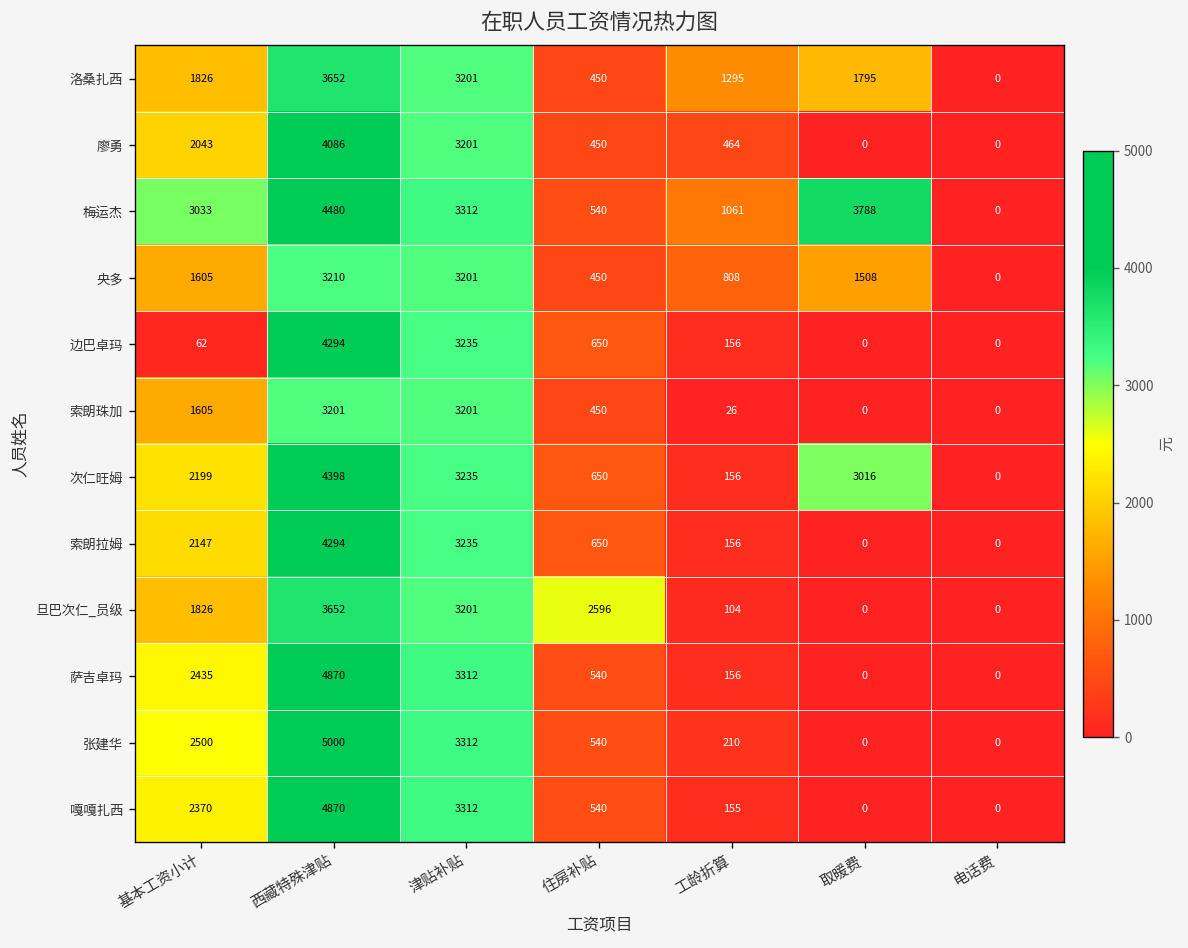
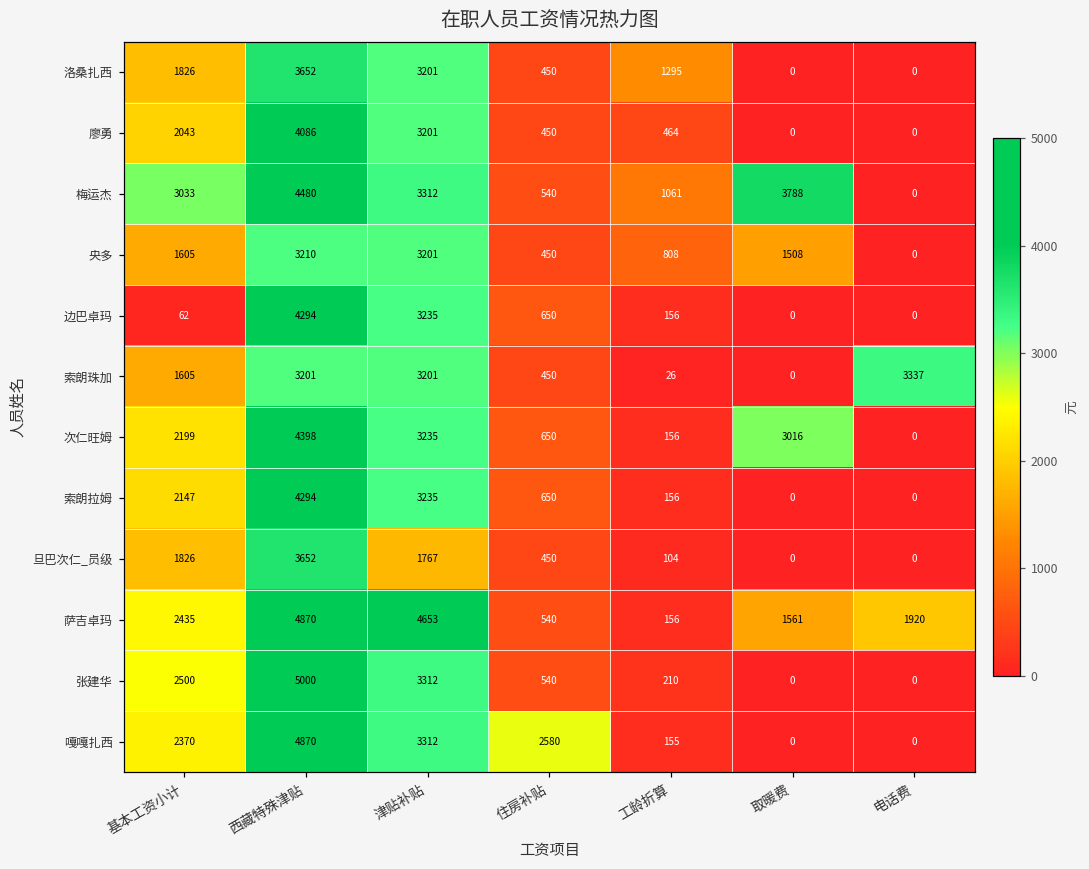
  {
    "洛桑扎西": {
      "基本工资小计": 1826,
      "西藏特殊津贴": 3652,
      "津贴补贴": 3201,
      "住房补贴": 450,
      "工龄折算": 1295,
-     "取暖费": 1795,
+     "取暖费": 0,
      "电话费": 0
    },
    "廖勇": {
      "基本工资小计": 2043,
      "西藏特殊津贴": 4086,
      "津贴补贴": 3201,
      "住房补贴": 450,
      "工龄折算": 464,
      "取暖费": 0,
      "电话费": 0
    },
    "梅运杰": {
      "基本工资小计": 3033,
      "西藏特殊津贴": 4480,
      "津贴补贴": 3312,
      "住房补贴": 540,
      "工龄折算": 1061,
      "取暖费": 3788,
      "电话费": 0
    },
    "央多": {
      "基本工资小计": 1605,
      "西藏特殊津贴": 3210,
      "津贴补贴": 3201,
      "住房补贴": 450,
      "工龄折算": 808,
      "取暖费": 1508,
      "电话费": 0
    },
    "边巴卓玛": {
      "基本工资小计": 62,
      "西藏特殊津贴": 4294,
      "津贴补贴": 3235,
      "住房补贴": 650,
      "工龄折算": 156,
      "取暖费": 0,
      "电话费": 0
    },
    "索朗珠加": {
      "基本工资小计": 1605,
      "西藏特殊津贴": 3201,
      "津贴补贴": 3201,
      "住房补贴": 450,
      "工龄折算": 26,
      "取暖费": 0,
-     "电话费": 0
+     "电话费": 3337
    },
    "次仁旺姆": {
      "基本工资小计": 2199,
      "西藏特殊津贴": 4398,
      "津贴补贴": 3235,
      "住房补贴": 650,
      "工龄折算": 156,
      "取暖费": 3016,
      "电话费": 0
    },
    "索朗拉姆": {
      "基本工资小计": 2147,
      "西藏特殊津贴": 4294,
      "津贴补贴": 3235,
      "住房补贴": 650,
      "工龄折算": 156,
      "取暖费": 0,
      "电话费": 0
    },
    "旦巴次仁_员级": {
      "基本工资小计": 1826,
      "西藏特殊津贴": 3652,
-     "津贴补贴": 3201,
-     "住房补贴": 2596,
+     "津贴补贴": 1767,
+     "住房补贴": 450,
      "工龄折算": 104,
      "取暖费": 0,
      "电话费": 0
    },
    "萨吉卓玛": {
      "基本工资小计": 2435,
      "西藏特殊津贴": 4870,
-     "津贴补贴": 3312,
+     "津贴补贴": 4653,
      "住房补贴": 540,
      "工龄折算": 156,
-     "取暖费": 0,
-     "电话费": 0
+     "取暖费": 1561,
+     "电话费": 1920
    },
    "张建华": {
      "基本工资小计": 2500,
      "西藏特殊津贴": 5000,
      "津贴补贴": 3312,
      "住房补贴": 540,
      "工龄折算": 210,
      "取暖费": 0,
      "电话费": 0
    },
    "嘎嘎扎西": {
      "基本工资小计": 2370,
      "西藏特殊津贴": 4870,
      "津贴补贴": 3312,
-     "住房补贴": 540,
+     "住房补贴": 2580,
      "工龄折算": 155,
      "取暖费": 0,
      "电话费": 0
    }
  }
